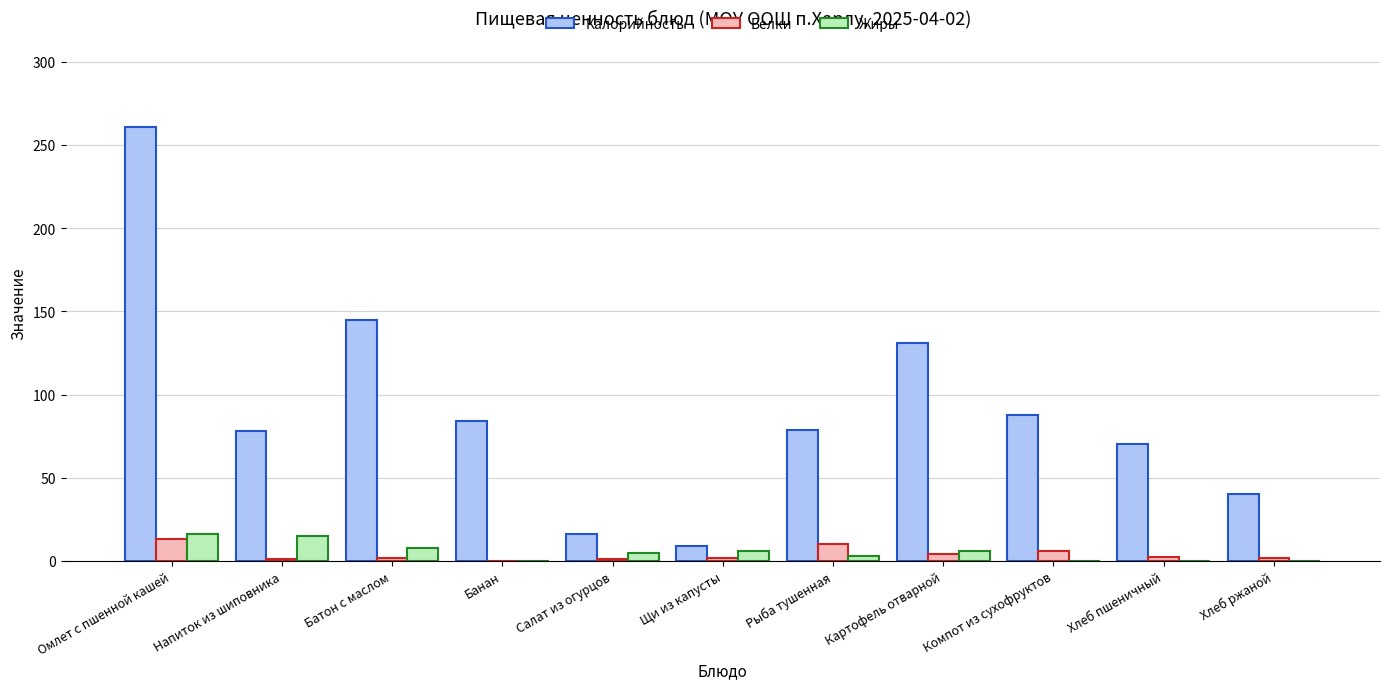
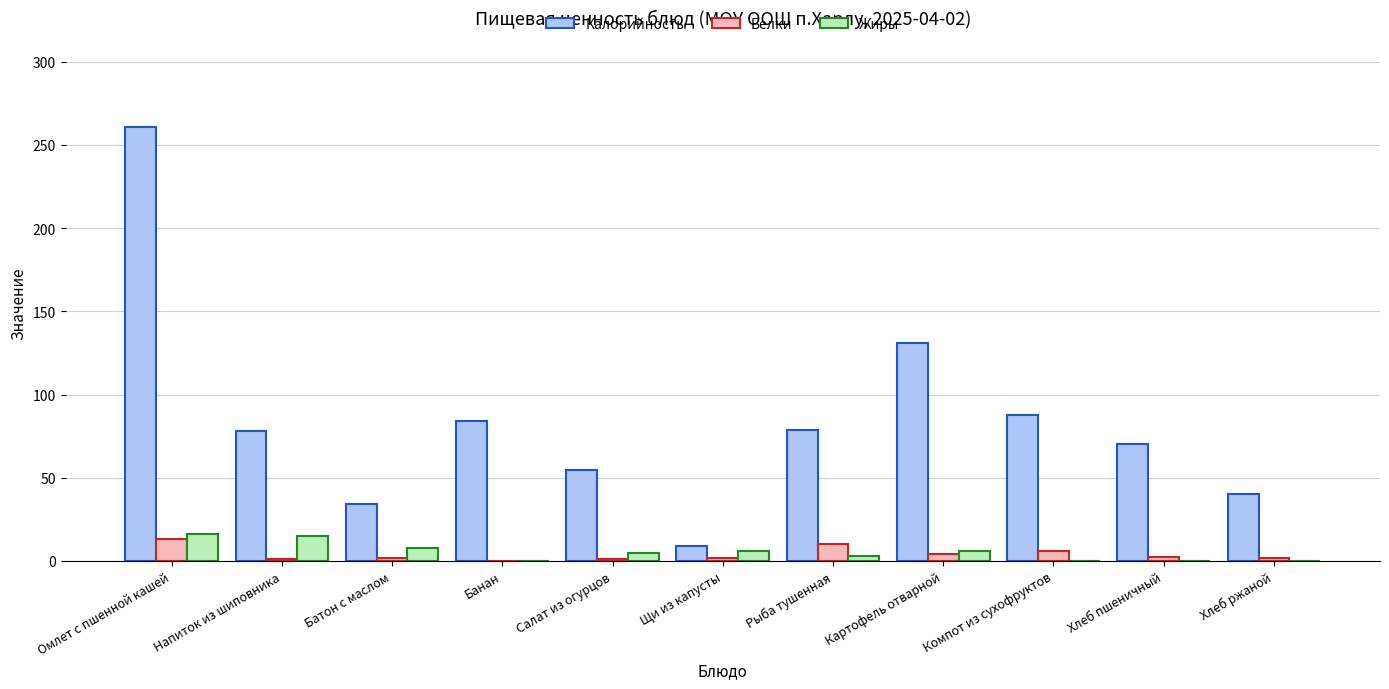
  {
    "Калорийность": {
      "Омлет с пшенной кашей": 261,
      "Напиток из шиповника": 78,
-     "Батон с маслом": 145,
+     "Батон с маслом": 34,
      "Банан": 84,
-     "Салат из огурцов": 16,
+     "Салат из огурцов": 55,
      "Щи из капусты": 9,
      "Рыба тушенная": 79,
      "Картофель отварной": 131,
      "Компот из сухофруктов": 88,
      "Хлеб пшеничный": 70,
      "Хлеб ржаной": 40
    },
    "Белки": {
      "Омлет с пшенной кашей": 13,
      "Батон с маслом": 2,
      "Банан": 0,
      "Щи из капусты": 2,
      "Рыба тушенная": 10,
      "Картофель отварной": 4,
      "Компот из сухофруктов": 6,
      "Хлеб пшеничный": 2,
      "Хлеб ржаной": 2
    },
    "Жиры": {
      "Омлет с пшенной кашей": 16,
      "Напиток из шиповника": 15,
      "Батон с маслом": 8,
      "Банан": 0,
      "Салат из огурцов": 5,
      "Щи из капусты": 6,
      "Рыба тушенная": 3,
      "Картофель отварной": 6,
      "Компот из сухофруктов": 0,
      "Хлеб пшеничный": 0,
      "Хлеб ржаной": 0
    }
  }
